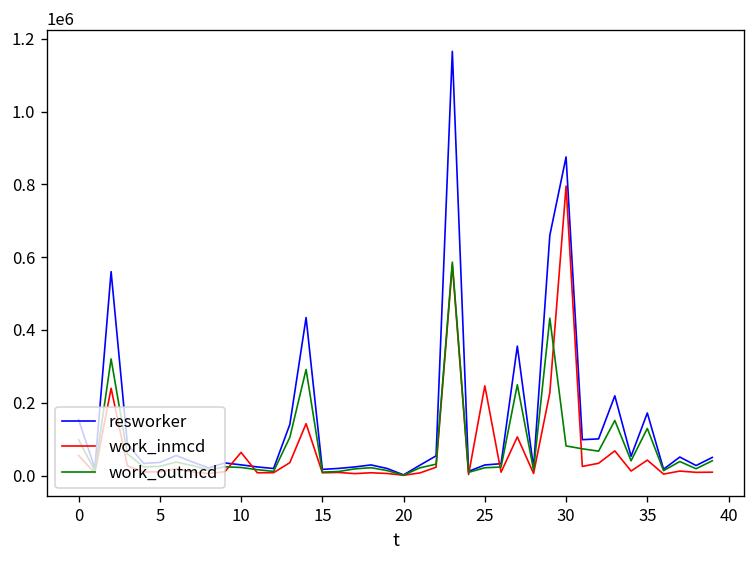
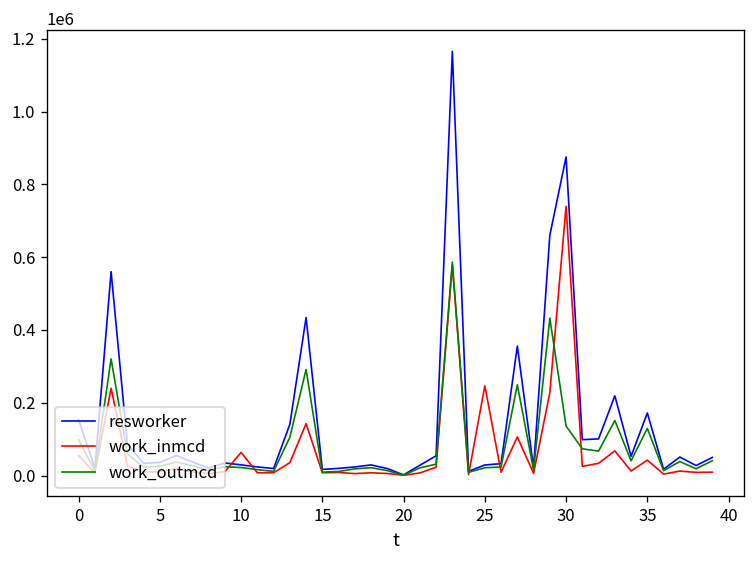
  {
    "resworker": {
      "30": 880000,
      "35": 170000
    },
    "work_inmcd": {
      "10": 60000,
      "25": 250000,
-     "30": 800000,
+     "30": 740000,
      "35": 40000
    },
    "work_outmcd": {
-     "30": 80000,
+     "30": 140000,
      "35": 130000
    }
  }
